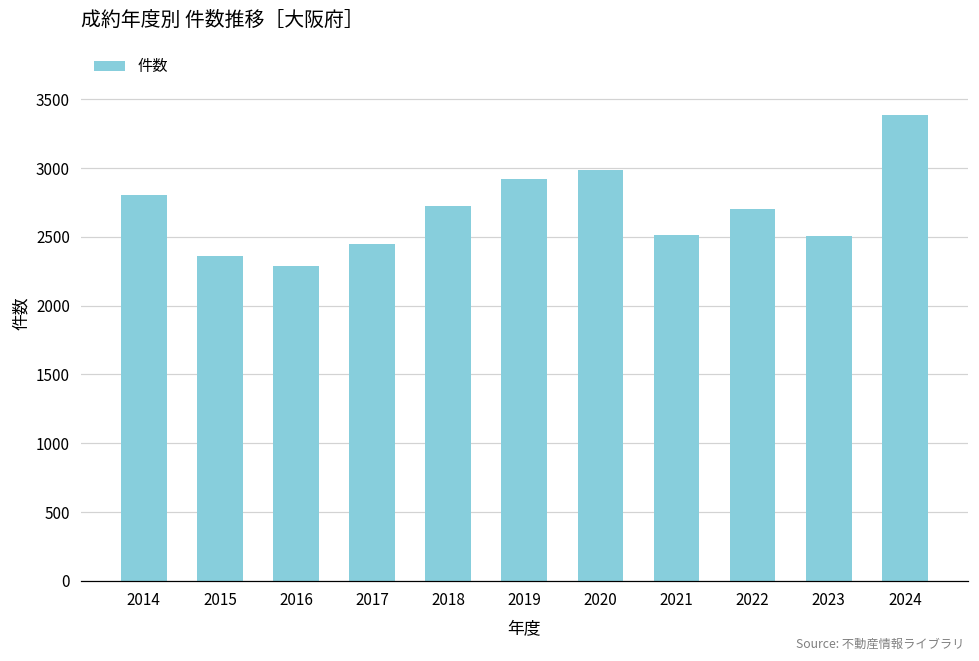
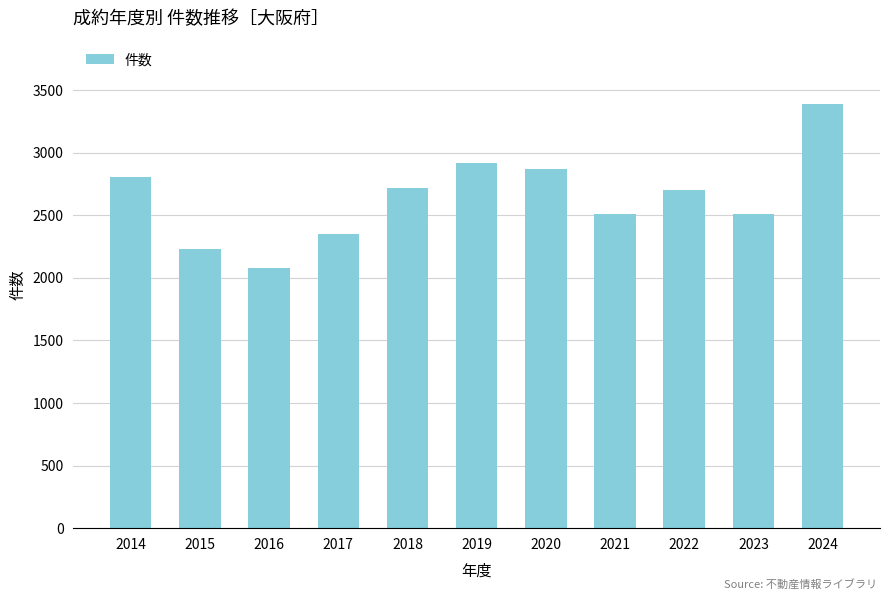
  {
    "2014": 2800,
-   "2015": 2360,
-   "2016": 2290,
-   "2017": 2450,
+   "2015": 2230,
+   "2016": 2080,
+   "2017": 2350,
    "2018": 2720,
    "2019": 2920,
-   "2020": 2990,
+   "2020": 2870,
    "2021": 2510,
    "2022": 2700,
    "2023": 2510,
    "2024": 3390
  }
